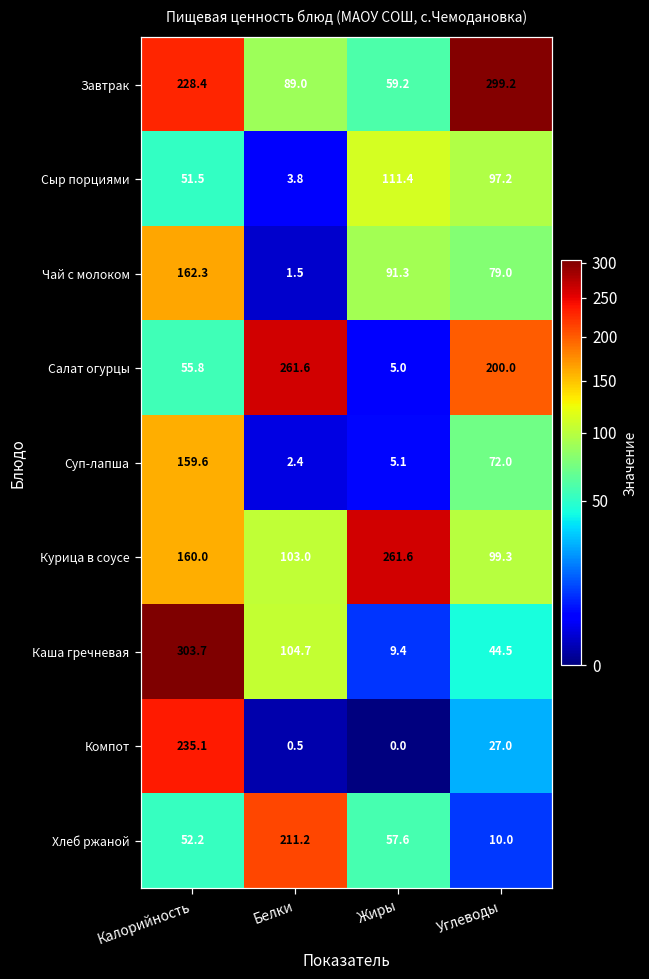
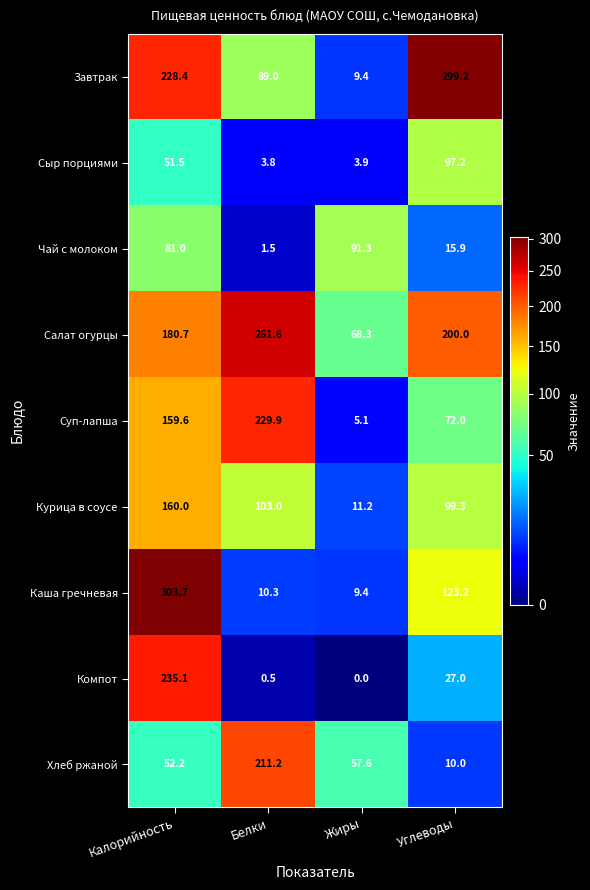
  {
    "Завтрак": {
      "Калорийность": 228.4,
      "Белки": 89.0,
-     "Жиры": 59.2,
+     "Жиры": 9.4,
      "Углеводы": 299.2
    },
    "Сыр порциями": {
      "Калорийность": 51.5,
      "Белки": 3.8,
-     "Жиры": 111.4,
+     "Жиры": 3.9,
      "Углеводы": 97.2
    },
    "Чай с молоком": {
-     "Калорийность": 162.3,
+     "Калорийность": 81.0,
      "Белки": 1.5,
      "Жиры": 91.3,
-     "Углеводы": 79.0
+     "Углеводы": 15.9
    },
    "Салат огурцы": {
-     "Калорийность": 55.8,
+     "Калорийность": 180.7,
      "Белки": 261.6,
-     "Жиры": 5.0,
+     "Жиры": 68.3,
      "Углеводы": 200.0
    },
    "Суп-лапша": {
      "Калорийность": 159.6,
-     "Белки": 2.4,
+     "Белки": 229.9,
      "Жиры": 5.1,
      "Углеводы": 72.0
    },
    "Курица в соусе": {
      "Калорийность": 160.0,
      "Белки": 103.0,
-     "Жиры": 261.6,
+     "Жиры": 11.2,
      "Углеводы": 99.3
    },
    "Каша гречневая": {
      "Калорийность": 303.7,
-     "Белки": 104.7,
+     "Белки": 10.3,
      "Жиры": 9.4,
-     "Углеводы": 44.5
+     "Углеводы": 123.2
    },
    "Компот": {
      "Калорийность": 235.1,
      "Белки": 0.5,
      "Жиры": 0.0,
      "Углеводы": 27.0
    },
    "Хлеб ржаной": {
      "Калорийность": 52.2,
      "Белки": 211.2,
      "Жиры": 57.6,
      "Углеводы": 10.0
    }
  }
